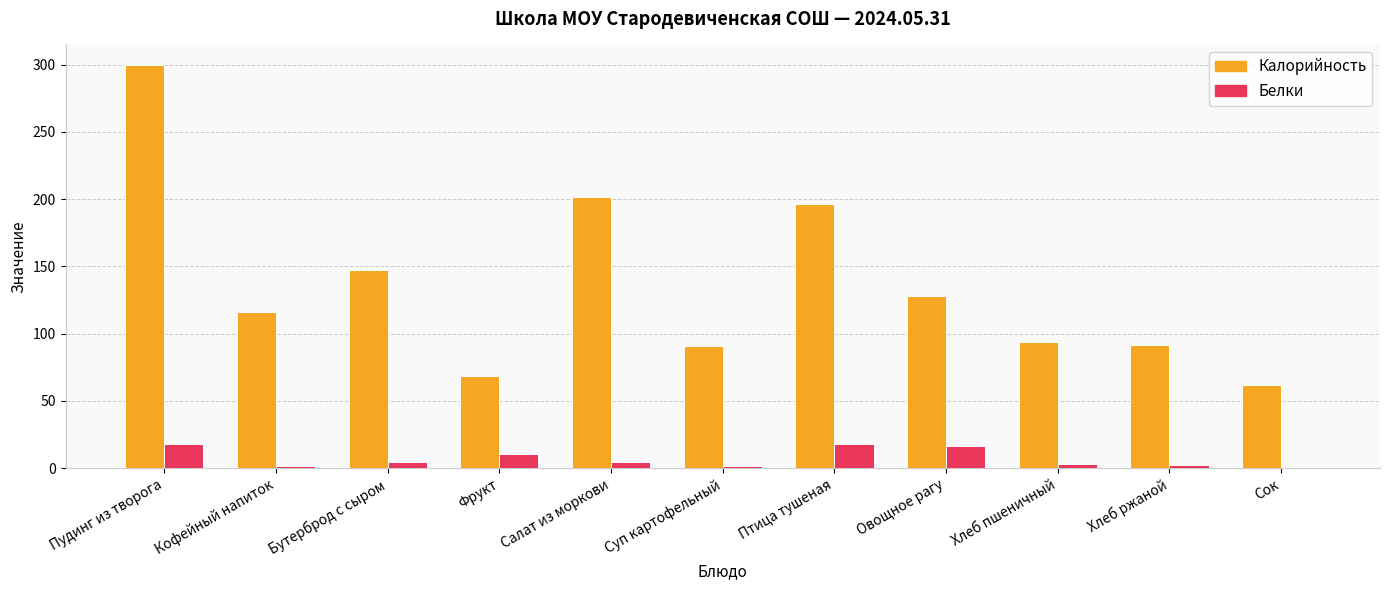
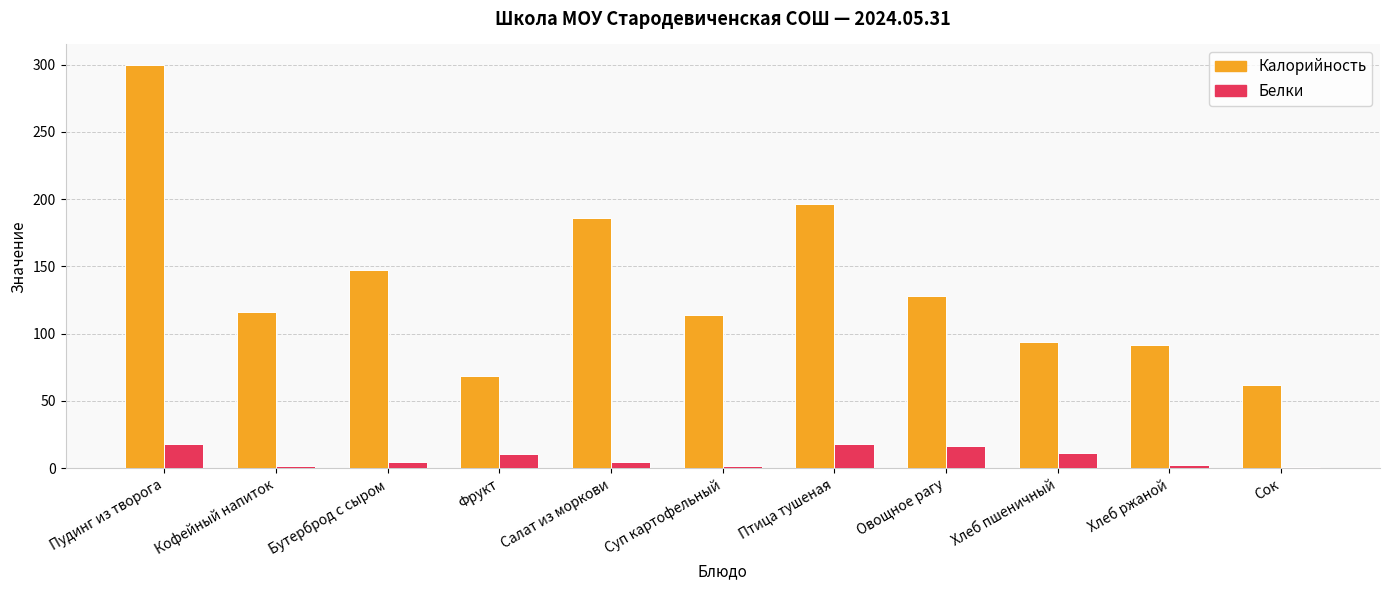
  {
    "Калорийность": {
      "Пудинг из творога": 300,
      "Кофейный напиток": 116,
      "Бутерброд с сыром": 148,
      "Фрукт": 68,
-     "Салат из моркови": 202,
-     "Суп картофельный": 91,
+     "Салат из моркови": 186,
+     "Суп картофельный": 114,
      "Птица тушеная": 196,
      "Овощное рагу": 128,
      "Хлеб пшеничный": 94,
      "Хлеб ржаной": 92,
      "Сок": 62
    },
    "Белки": {
      "Пудинг из творога": 18,
      "Бутерброд с сыром": 5,
      "Фрукт": 11,
      "Салат из моркови": 5,
      "Суп картофельный": 2,
      "Птица тушеная": 18,
      "Овощное рагу": 16,
-     "Хлеб пшеничный": 3,
+     "Хлеб пшеничный": 12,
      "Хлеб ржаной": 2
    }
  }
